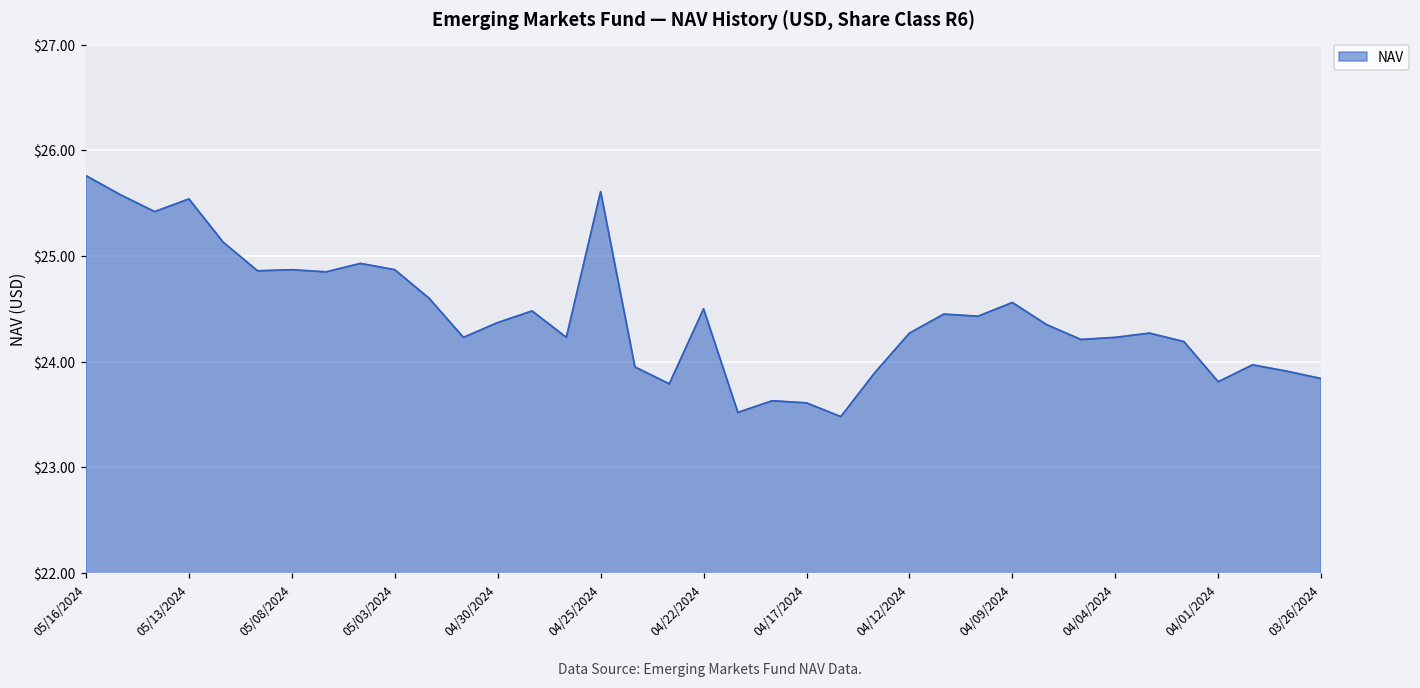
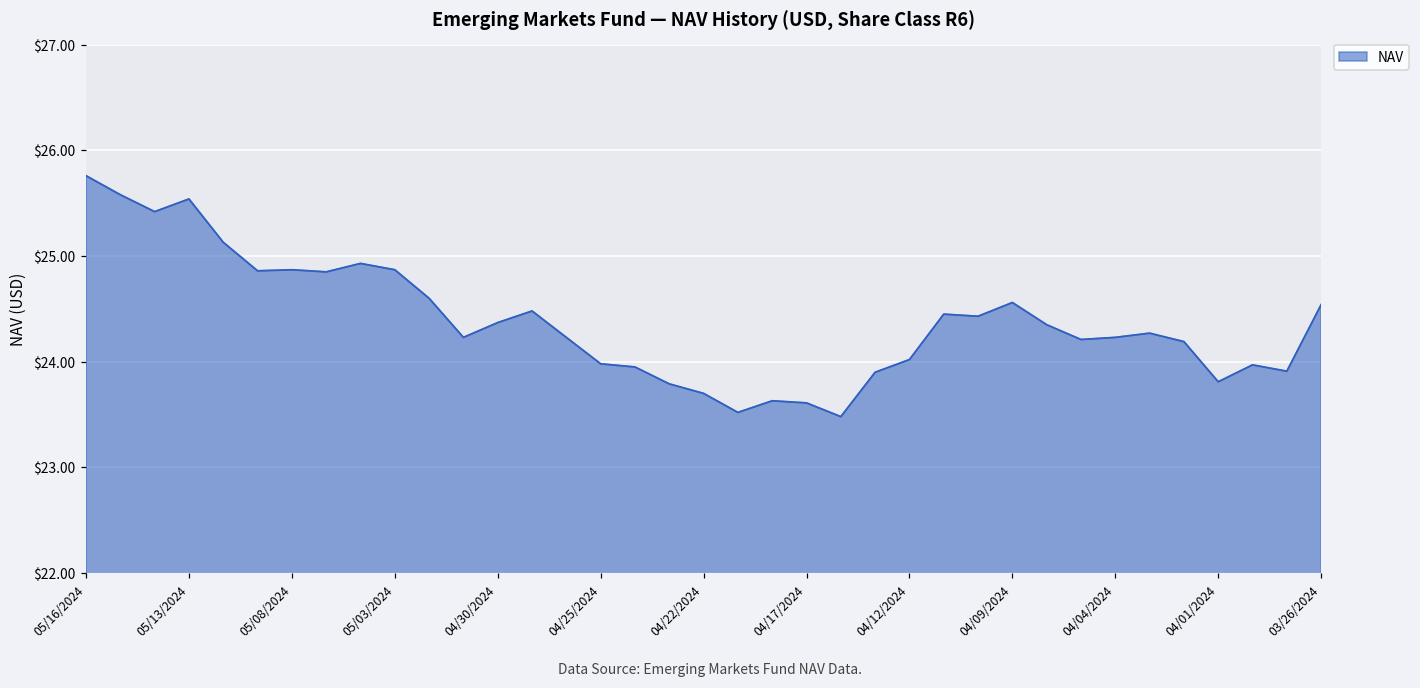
  {
    "05/16/2024": "$25.8",
    "05/13/2024": "$25.5",
    "05/08/2024": "$24.9",
    "05/03/2024": "$24.9",
    "04/30/2024": "$24.4",
-   "04/25/2024": "$25.6",
-   "04/22/2024": "$24.5",
+   "04/25/2024": "$24.0",
+   "04/22/2024": "$23.7",
    "04/17/2024": "$23.6",
-   "04/12/2024": "$24.3",
+   "04/12/2024": "$24.0",
    "04/09/2024": "$24.6",
    "04/04/2024": "$24.2",
    "04/01/2024": "$23.8",
-   "03/26/2024": "$23.8"
+   "03/26/2024": "$24.5"
  }
